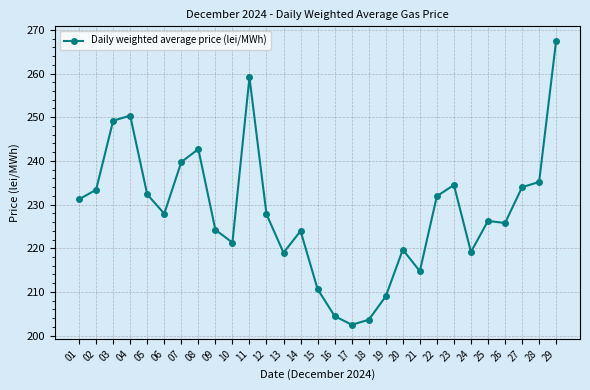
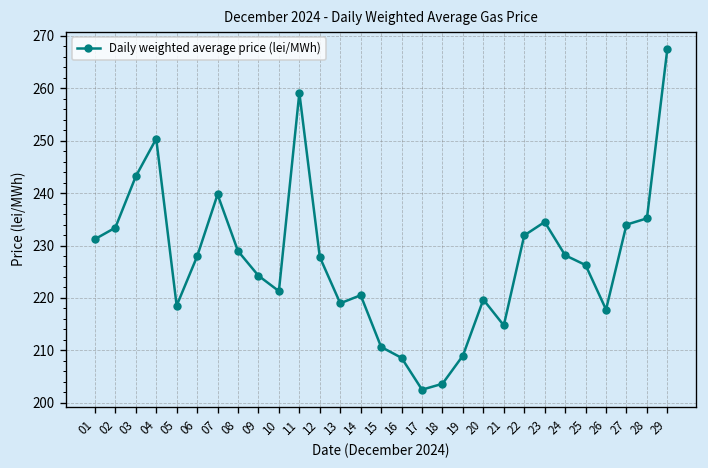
  {
    "01": 231,
    "02": 233,
-   "03": 249,
+   "03": 243,
    "04": 250,
-   "05": 232,
+   "05": 219,
    "06": 228,
    "07": 240,
-   "08": 243,
+   "08": 229,
    "09": 224,
    "10": 221,
    "11": 259,
    "12": 228,
    "13": 219,
-   "14": 224,
+   "14": 221,
    "15": 211,
-   "16": 204,
+   "16": 209,
    "17": 203,
    "18": 204,
    "19": 209,
    "20": 220,
    "21": 215,
    "22": 232,
    "23": 234,
-   "24": 219,
+   "24": 228,
    "25": 226,
-   "26": 226,
+   "26": 218,
    "27": 234,
    "28": 235,
    "29": 268
  }
